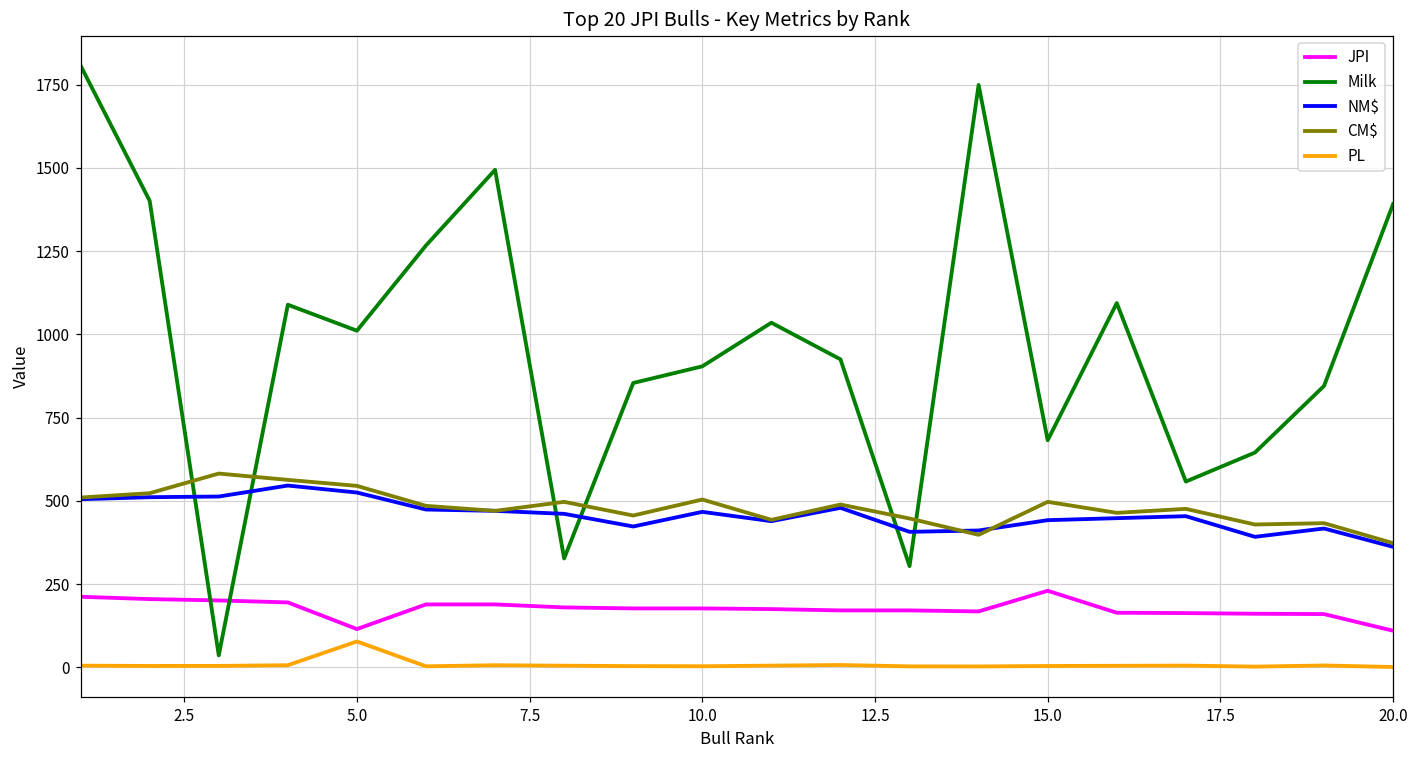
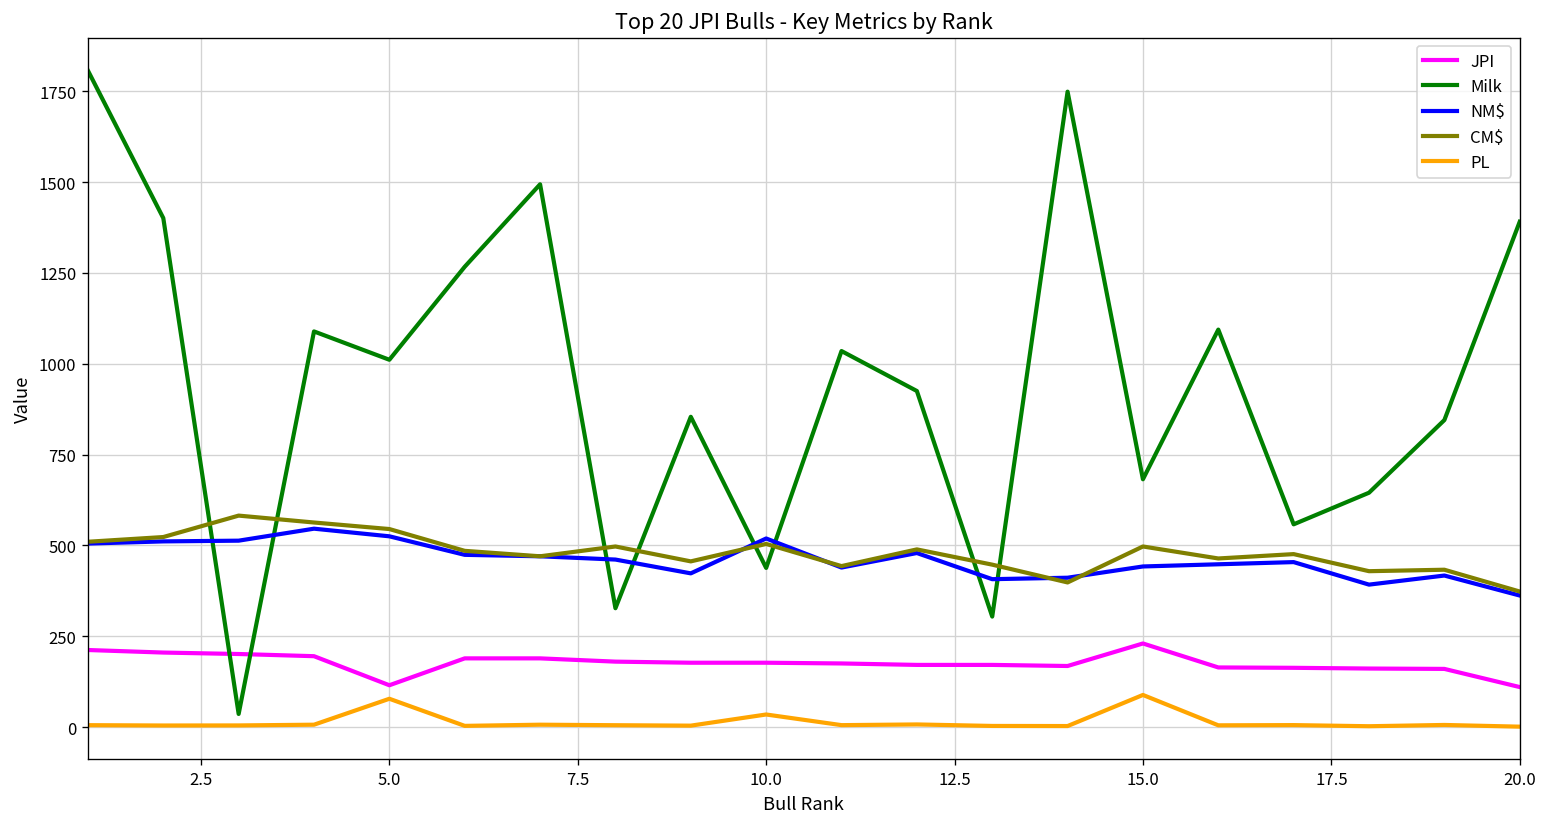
  {
    "JPI": {
      "5.0": 120,
      "10.0": 180,
      "15.0": 230,
      "20.0": 110
    },
    "Milk": {
      "5.0": 1010,
-     "10.0": 900,
+     "10.0": 440,
      "15.0": 680,
      "20.0": 1390
    },
    "NM$": {
      "5.0": 530,
-     "10.0": 470,
+     "10.0": 520,
      "15.0": 440,
      "20.0": 360
    },
    "CM$": {
      "5.0": 550,
      "10.0": 500,
      "15.0": 500,
      "20.0": 370
    },
    "PL": {
      "5.0": 80,
-     "10.0": 0,
-     "15.0": 0,
+     "10.0": 30,
+     "15.0": 90,
      "20.0": 0
    }
  }
